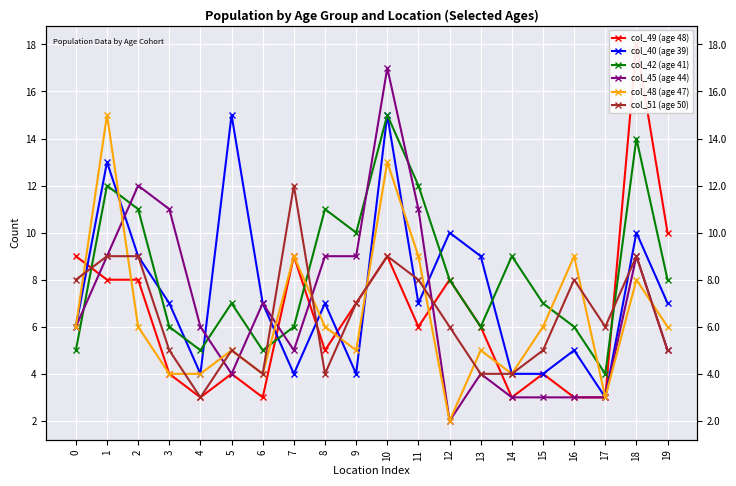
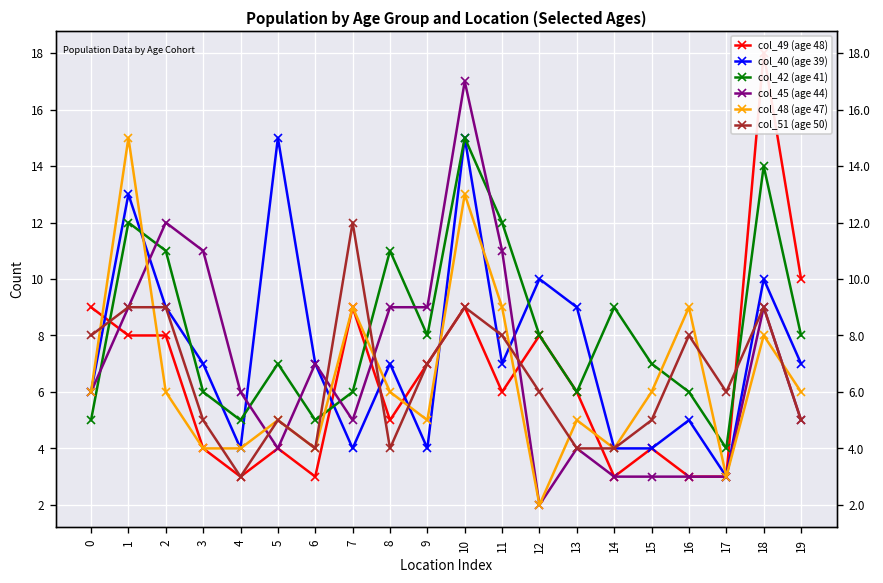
  {
    "col_49 (age 48)": {
      "0": 9,
      "1": 8,
      "2": 8,
      "6": 3,
      "8": 5,
      "11": 6,
      "19": 10
    },
    "col_40 (age 39)": {
      "1": 13,
      "3": 7,
      "5": 15,
      "7": 4,
      "8": 7,
      "9": 4,
      "11": 7,
      "12": 10,
      "13": 9,
      "16": 5,
      "18": 10,
      "19": 7
    },
    "col_42 (age 41)": {
      "0": 5,
      "1": 12,
      "2": 11,
      "3": 6,
      "4": 5,
      "5": 7,
      "6": 5,
      "7": 6,
      "8": 11,
-     "9": 10,
+     "9": 8,
      "11": 12,
      "14": 9,
      "15": 7,
      "16": 6,
      "17": 4,
      "18": 14,
      "19": 8
    },
    "col_45 (age 44)": {
      "2": 12,
      "3": 11,
      "4": 6,
      "7": 5,
      "8": 9,
      "9": 9,
      "10": 17,
      "11": 11,
      "15": 3
    },
    "col_48 (age 47)": {
      "1": 15,
      "2": 6,
      "8": 6,
      "9": 5,
      "10": 13,
      "11": 9,
      "13": 5,
      "15": 6,
      "16": 9,
      "18": 8,
      "19": 6
    },
    "col_51 (age 50)": {
      "0": 8,
      "3": 5,
      "7": 12,
      "8": 4,
      "11": 8,
      "12": 6,
      "15": 5,
      "16": 8,
      "17": 6
    }
  }
